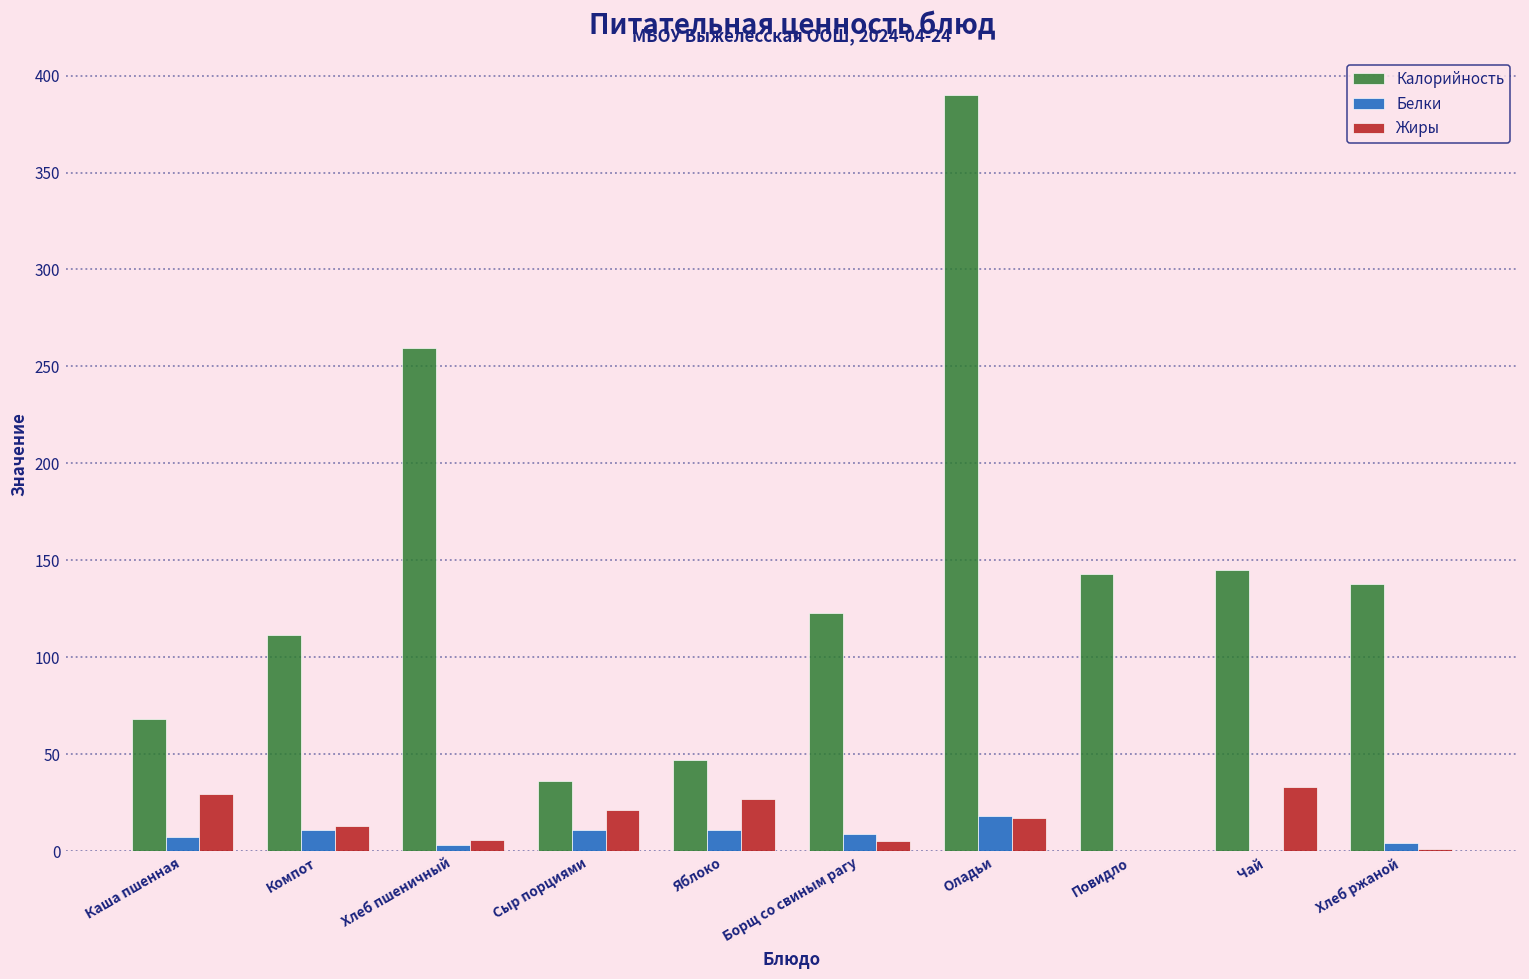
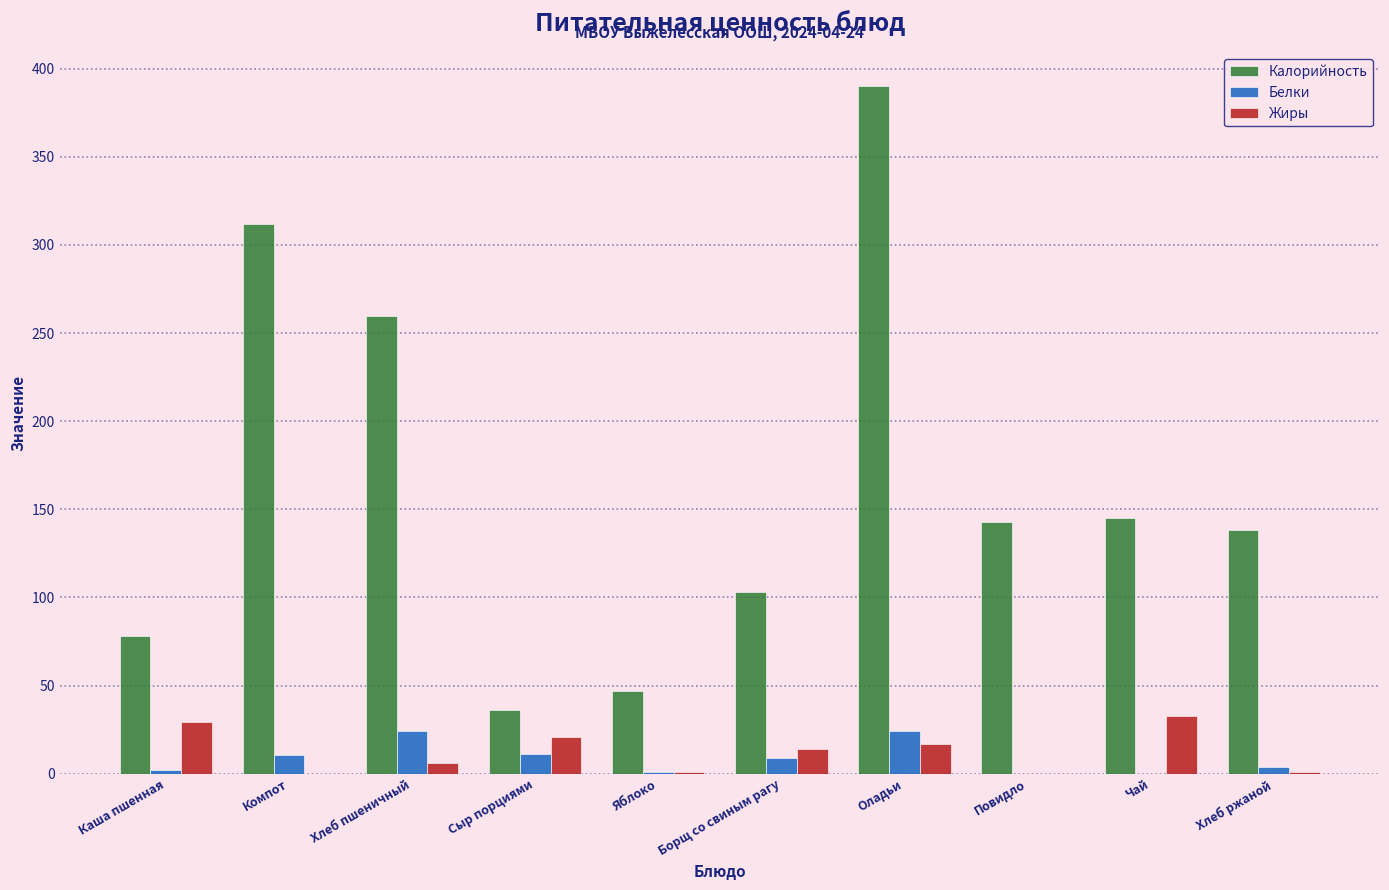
  {
    "Калорийность": {
-     "Каша пшенная": 68,
-     "Компот": 111,
+     "Каша пшенная": 78,
+     "Компот": 312,
      "Хлеб пшеничный": 260,
      "Сыр порциями": 36,
      "Яблоко": 47,
-     "Борщ со свиным рагу": 123,
+     "Борщ со свиным рагу": 103,
      "Оладьи": 390,
      "Повидло": 143,
      "Чай": 145,
      "Хлеб ржаной": 138
    },
    "Белки": {
-     "Каша пшенная": 7,
+     "Каша пшенная": 2,
      "Компот": 11,
-     "Хлеб пшеничный": 3,
+     "Хлеб пшеничный": 24,
      "Сыр порциями": 11,
-     "Яблоко": 11,
+     "Яблоко": 1,
      "Борщ со свиным рагу": 9,
-     "Оладьи": 18,
+     "Оладьи": 24,
      "Повидло": 0,
      "Чай": 0,
      "Хлеб ржаной": 4
    },
    "Жиры": {
      "Каша пшенная": 29,
-     "Компот": 13,
+     "Компот": 0,
      "Хлеб пшеничный": 6,
      "Сыр порциями": 21,
-     "Яблоко": 27,
-     "Борщ со свиным рагу": 5,
+     "Яблоко": 1,
+     "Борщ со свиным рагу": 14,
      "Оладьи": 17,
      "Повидло": 0,
      "Чай": 33
    }
  }
